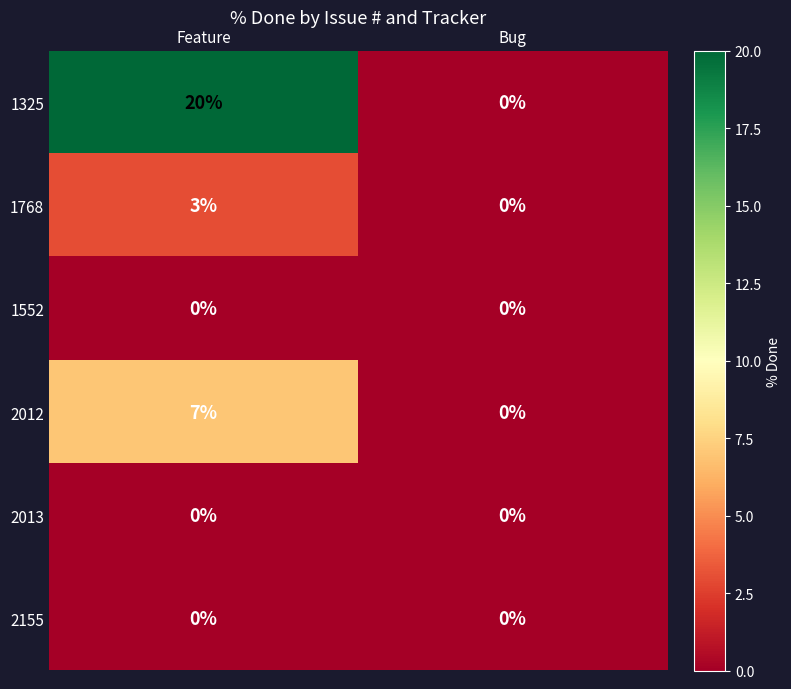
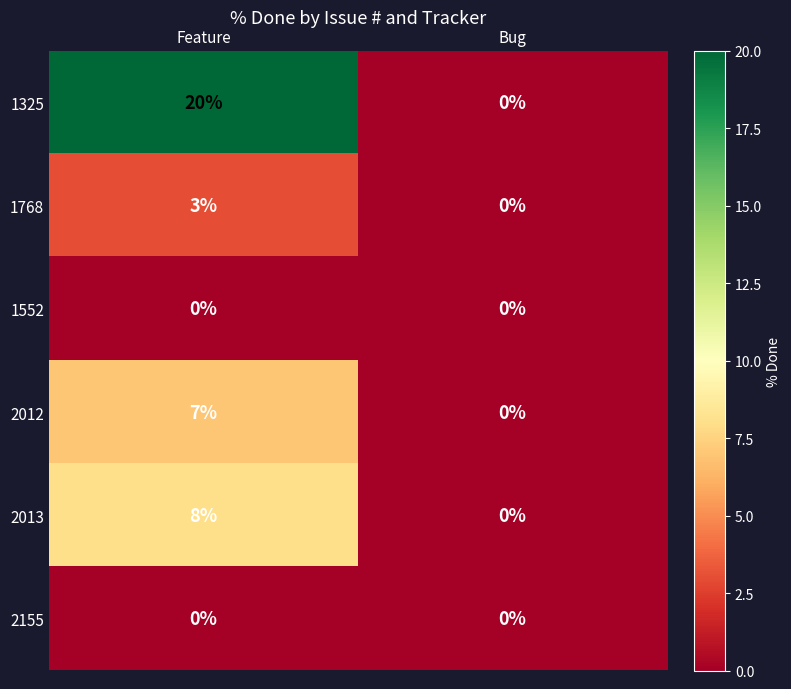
  {
    "1325": {
      "Feature": "20%",
      "Bug": "0%"
    },
    "1768": {
      "Feature": "3%",
      "Bug": "0%"
    },
    "1552": {
      "Feature": "0%",
      "Bug": "0%"
    },
    "2012": {
      "Feature": "7%",
      "Bug": "0%"
    },
    "2013": {
-     "Feature": "0%",
+     "Feature": "8%",
      "Bug": "0%"
    },
    "2155": {
      "Feature": "0%",
      "Bug": "0%"
    }
  }
